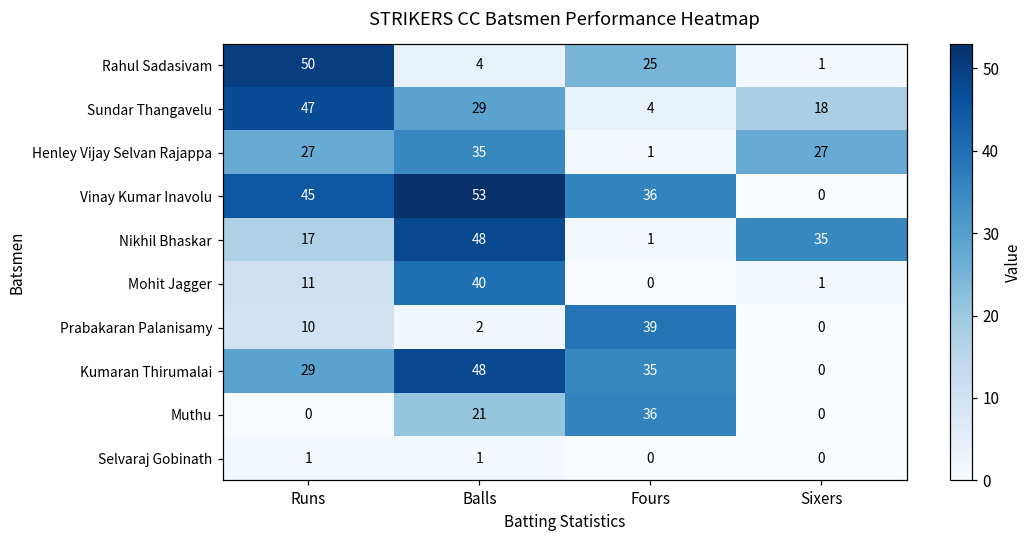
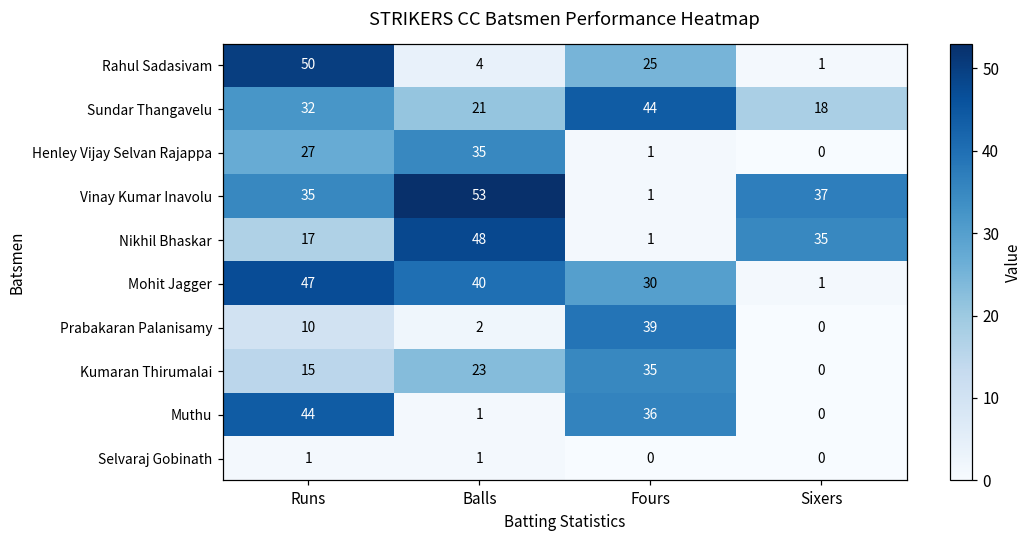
  {
    "Rahul Sadasivam": {
      "Runs": 50,
      "Balls": 4,
      "Fours": 25,
      "Sixers": 1
    },
    "Sundar Thangavelu": {
-     "Runs": 47,
-     "Balls": 29,
-     "Fours": 4,
+     "Runs": 32,
+     "Balls": 21,
+     "Fours": 44,
      "Sixers": 18
    },
    "Henley Vijay Selvan Rajappa": {
      "Runs": 27,
      "Balls": 35,
      "Fours": 1,
-     "Sixers": 27
+     "Sixers": 0
    },
    "Vinay Kumar Inavolu": {
-     "Runs": 45,
+     "Runs": 35,
      "Balls": 53,
-     "Fours": 36,
-     "Sixers": 0
+     "Fours": 1,
+     "Sixers": 37
    },
    "Nikhil Bhaskar": {
      "Runs": 17,
      "Balls": 48,
      "Fours": 1,
      "Sixers": 35
    },
    "Mohit Jagger": {
-     "Runs": 11,
+     "Runs": 47,
      "Balls": 40,
-     "Fours": 0,
+     "Fours": 30,
      "Sixers": 1
    },
    "Prabakaran Palanisamy": {
      "Runs": 10,
      "Balls": 2,
      "Fours": 39,
      "Sixers": 0
    },
    "Kumaran Thirumalai": {
-     "Runs": 29,
-     "Balls": 48,
+     "Runs": 15,
+     "Balls": 23,
      "Fours": 35,
      "Sixers": 0
    },
    "Muthu": {
-     "Runs": 0,
-     "Balls": 21,
+     "Runs": 44,
+     "Balls": 1,
      "Fours": 36,
      "Sixers": 0
    },
    "Selvaraj Gobinath": {
      "Runs": 1,
      "Balls": 1,
      "Fours": 0,
      "Sixers": 0
    }
  }
